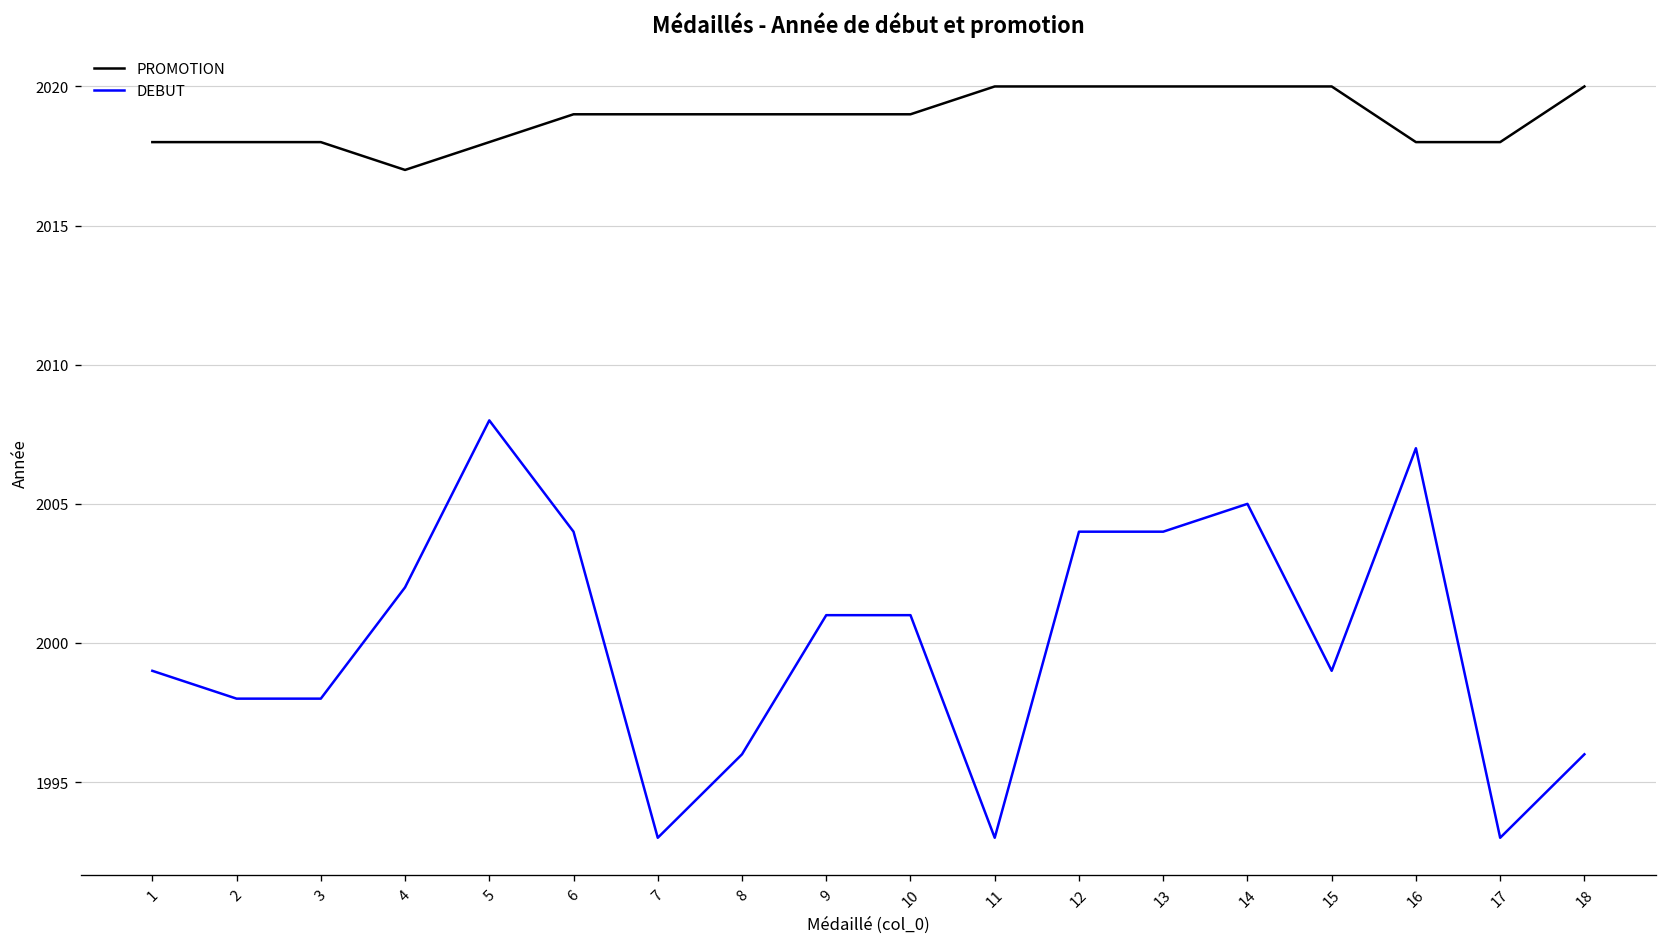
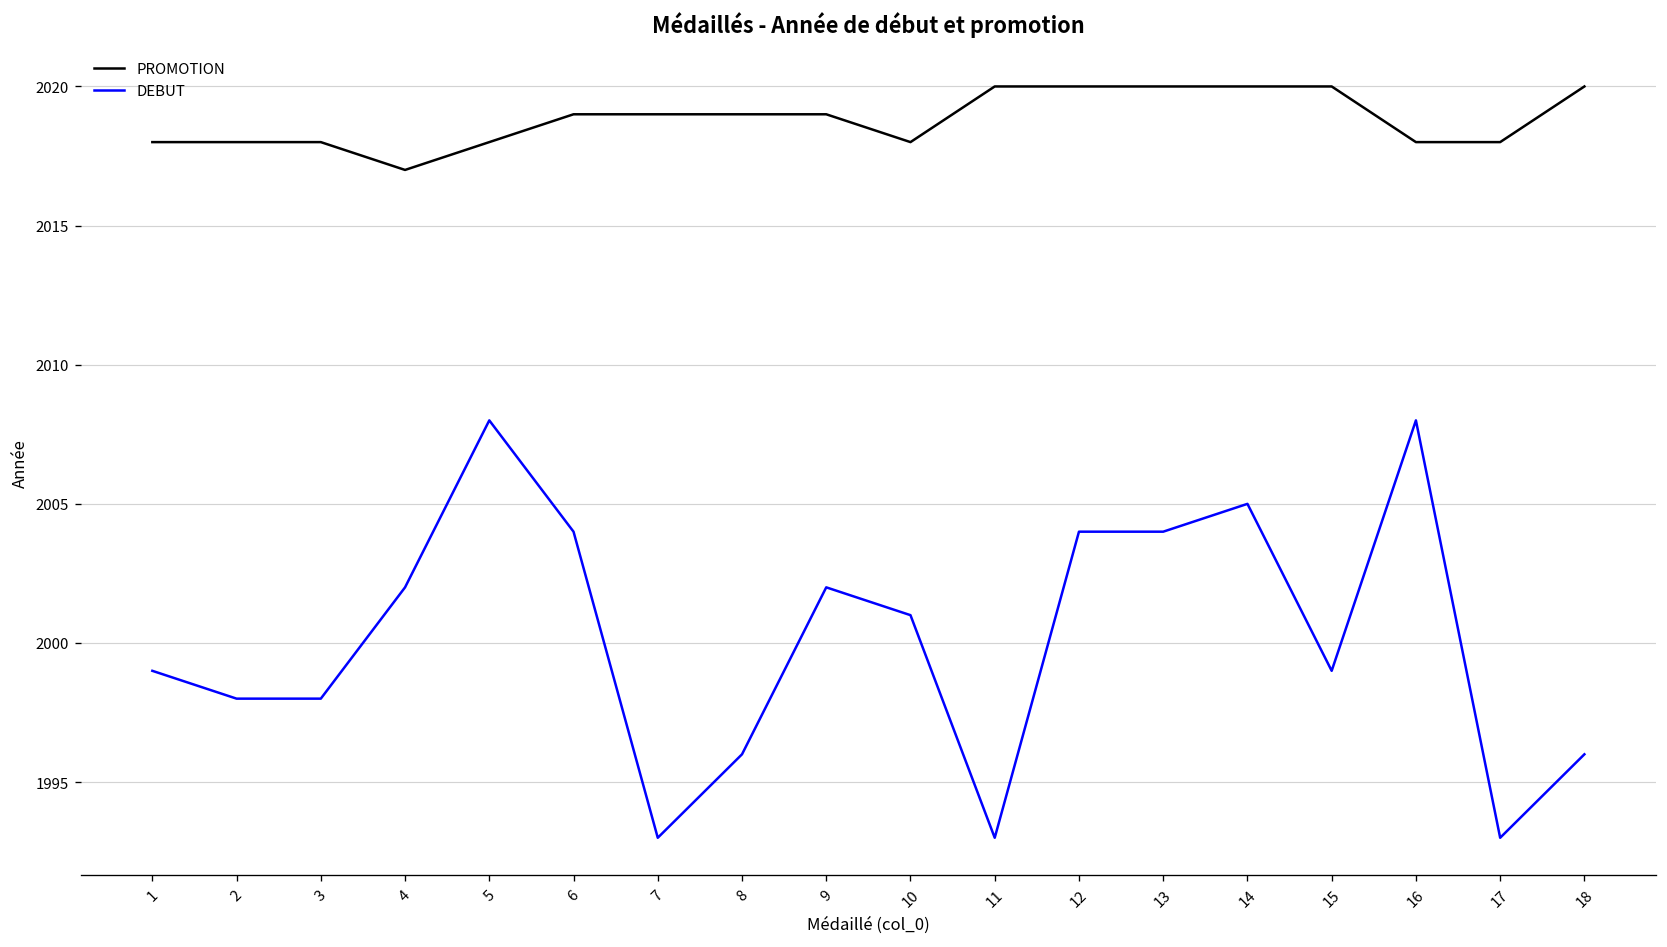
  {
    "PROMOTION": {
      "1": 2018,
      "2": 2018,
      "3": 2018,
      "4": 2017,
      "5": 2018,
      "6": 2019,
      "7": 2019,
      "8": 2019,
      "9": 2019,
-     "10": 2019,
+     "10": 2018,
      "11": 2020,
      "12": 2020,
      "13": 2020,
      "14": 2020,
      "15": 2020,
      "16": 2018,
      "17": 2018,
      "18": 2020
    },
    "DEBUT": {
      "1": 1999,
      "2": 1998,
      "3": 1998,
      "4": 2002,
      "5": 2008,
      "6": 2004,
      "7": 1993,
      "8": 1996,
-     "9": 2001,
+     "9": 2002,
      "10": 2001,
      "11": 1993,
      "12": 2004,
      "13": 2004,
      "14": 2005,
      "15": 1999,
-     "16": 2007,
+     "16": 2008,
      "17": 1993,
      "18": 1996
    }
  }
